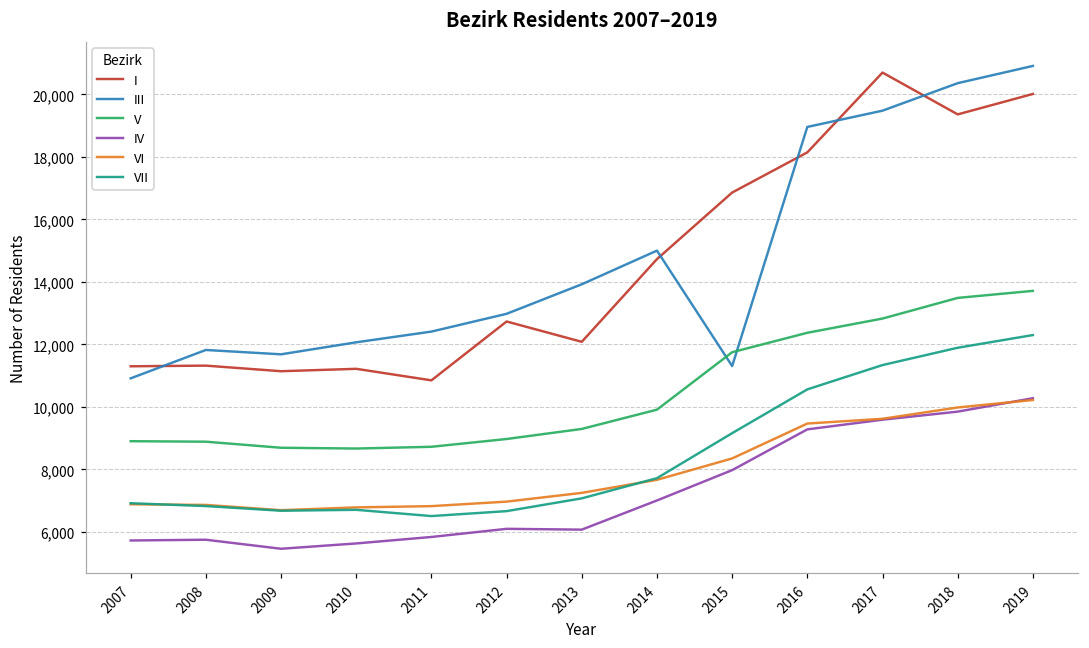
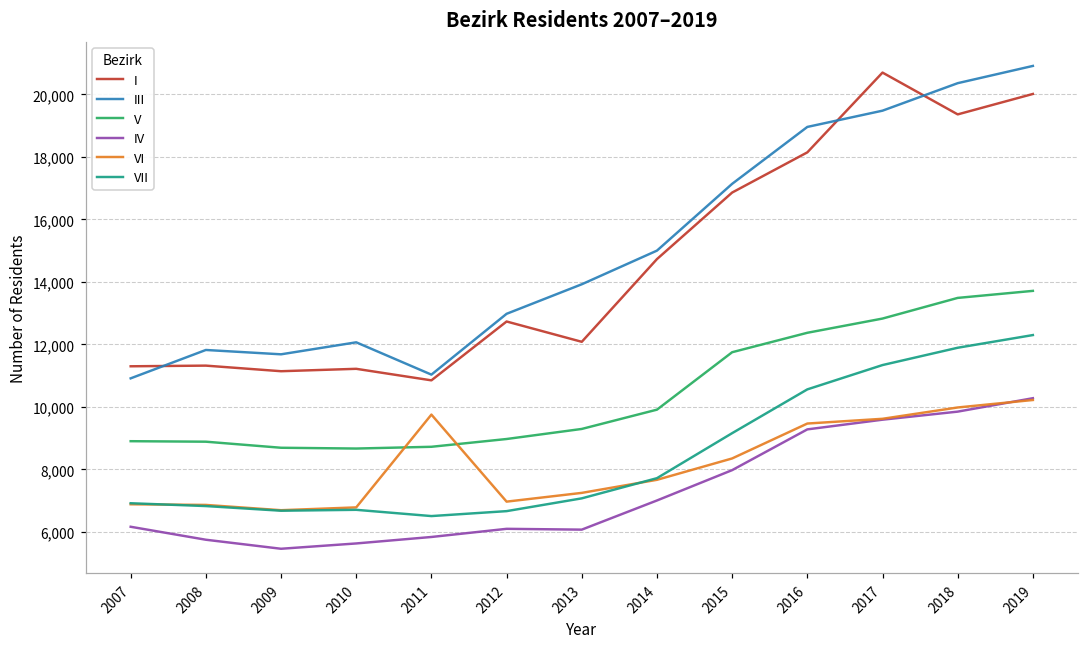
  {
    "I": {
      "2007": "11,300",
      "2008": "11,300",
      "2009": "11,100",
      "2010": "11,200",
      "2011": "10,800",
      "2012": "12,700",
      "2013": "12,100",
      "2014": "14,700",
      "2015": "16,900",
      "2016": "18,100",
      "2017": "20,700",
      "2018": "19,400",
      "2019": "20,000"
    },
    "III": {
      "2007": "10,900",
      "2008": "11,800",
      "2009": "11,700",
      "2010": "12,100",
-     "2011": "12,400",
+     "2011": "11,000",
      "2012": "13,000",
      "2013": "13,900",
      "2014": "15,000",
-     "2015": "11,300",
+     "2015": "17,100",
      "2016": "19,000",
      "2017": "19,500",
      "2018": "20,400",
      "2019": "20,900"
    },
    "IV": {
-     "2007": "5,700",
+     "2007": "6,200",
      "2008": "5,700",
      "2009": "5,500",
      "2010": "5,600",
      "2011": "5,800",
      "2012": "6,100",
      "2013": "6,100",
      "2014": "7,000",
      "2015": "8,000",
      "2016": "9,300",
      "2018": "9,800"
    },
    "VI": {
-     "2011": "6,800",
+     "2011": "9,800",
      "2012": "7,000",
      "2013": "7,200",
      "2015": "8,300",
      "2016": "9,500",
      "2018": "10,000"
    }
  }
